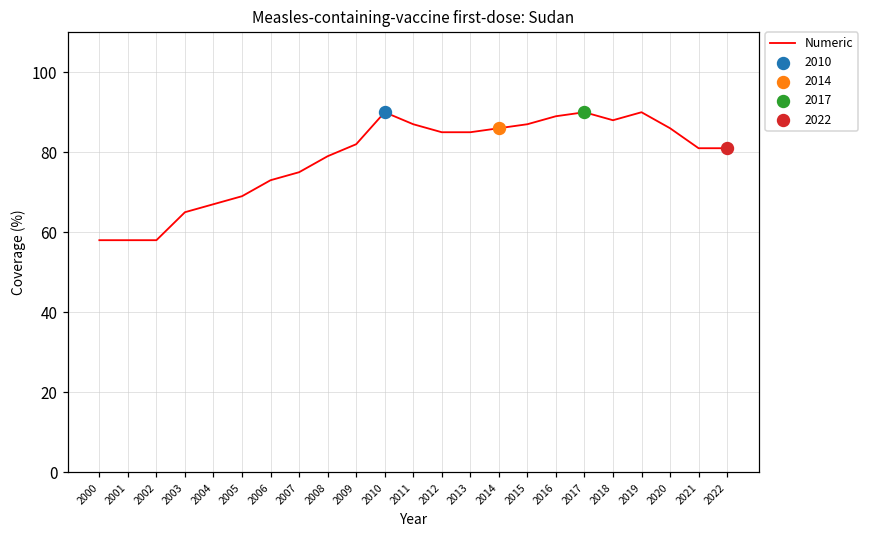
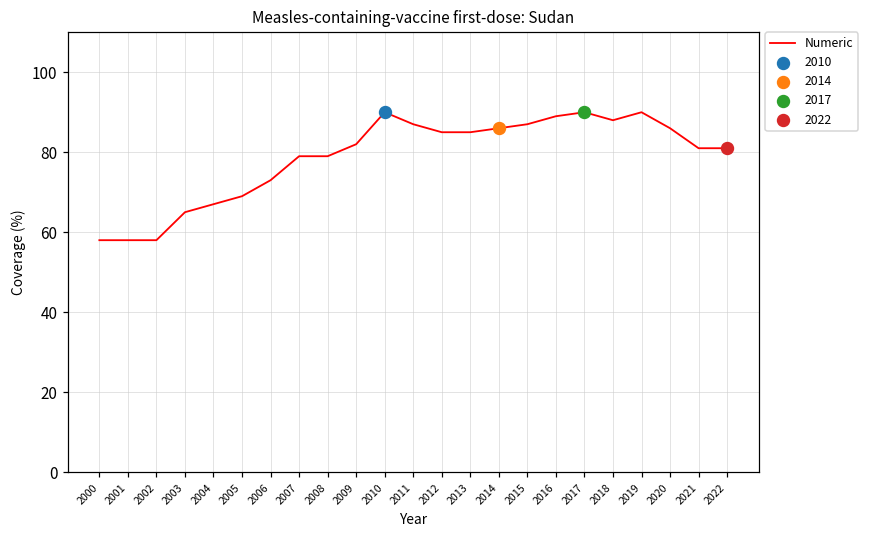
  {
    "Numeric": {
      "2000": 58,
      "2001": 58,
      "2002": 58,
      "2003": 65,
      "2004": 67,
      "2005": 69,
      "2006": 73,
-     "2007": 75,
+     "2007": 79,
      "2008": 79,
      "2009": 82,
      "2011": 87,
      "2012": 85,
      "2013": 85,
      "2015": 87,
      "2016": 89,
      "2018": 88,
      "2019": 90,
      "2020": 86,
      "2021": 81
    }
  }
